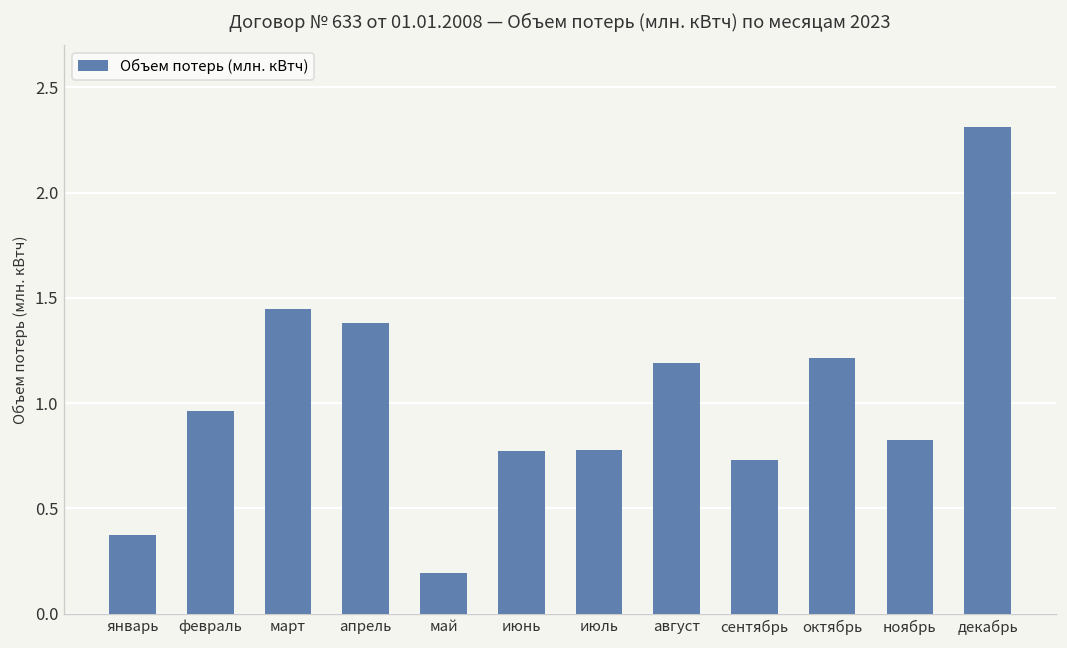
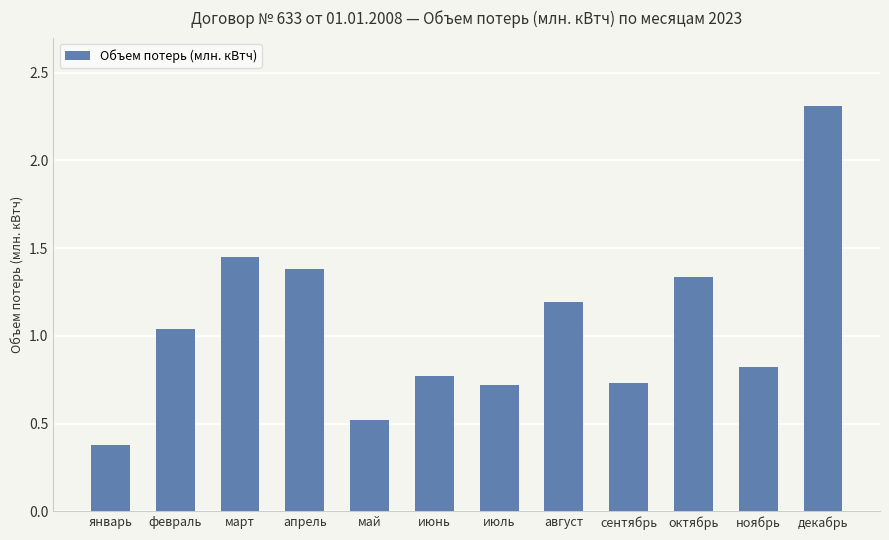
  {
    "январь": 0.38,
-   "февраль": 0.96,
+   "февраль": 1.04,
    "март": 1.45,
    "апрель": 1.38,
-   "май": 0.20,
+   "май": 0.52,
    "июнь": 0.77,
-   "июль": 0.78,
+   "июль": 0.72,
    "август": 1.19,
    "сентябрь": 0.73,
-   "октябрь": 1.22,
+   "октябрь": 1.34,
    "ноябрь": 0.82,
    "декабрь": 2.31
  }
